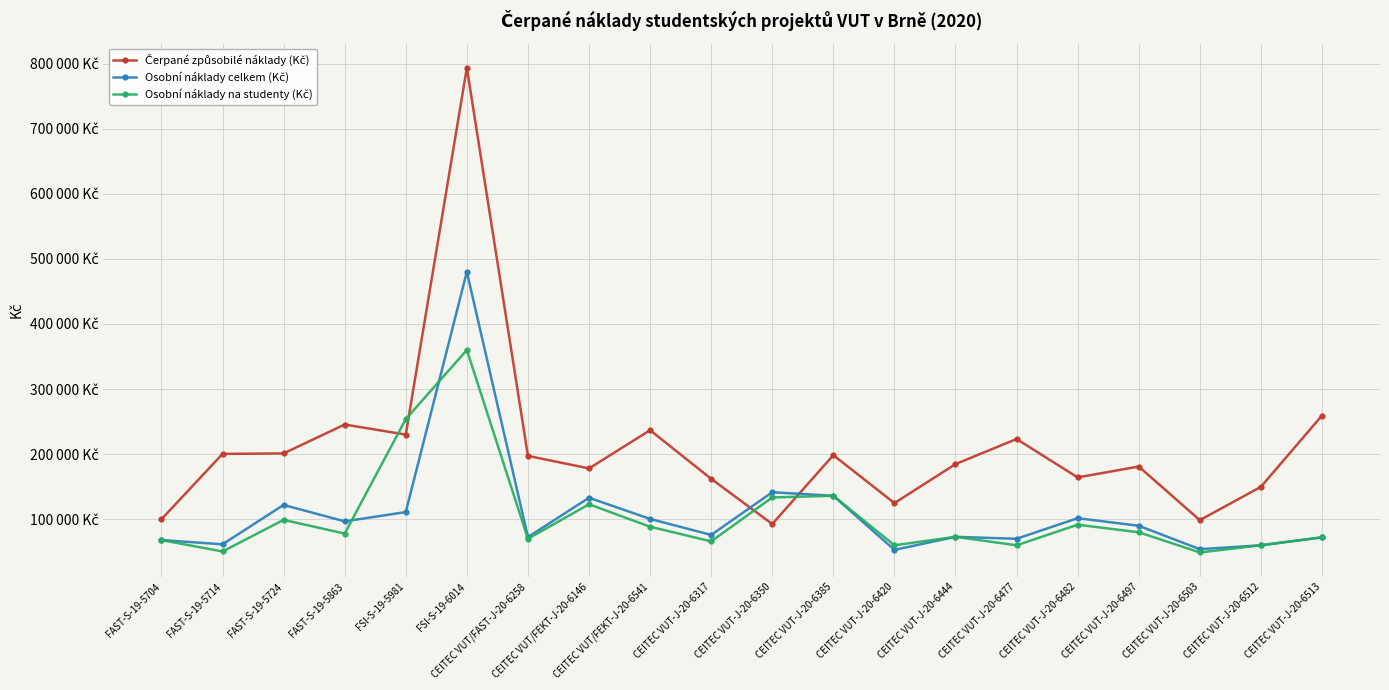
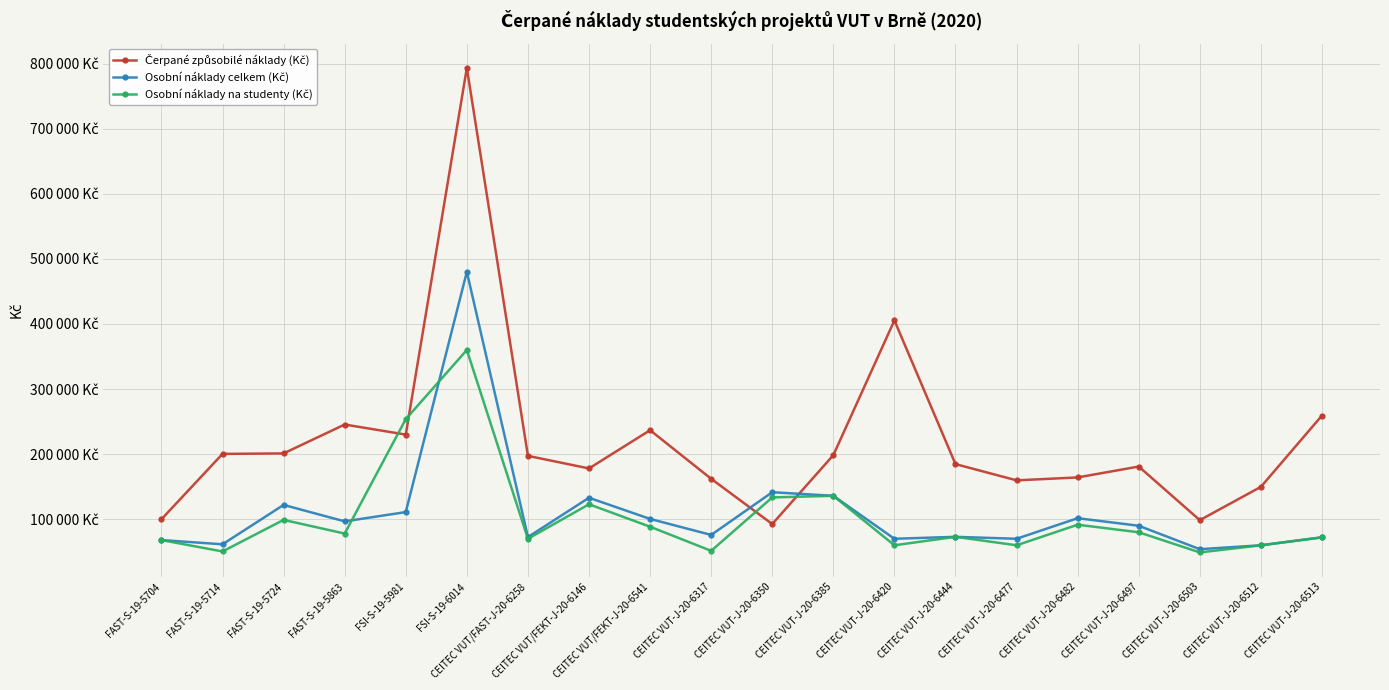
  {
    "Čerpané způsobilé náklady (Kč)": {
      "FAST-S-19-5704": "100000 Kč",
      "FAST-S-19-5714": "200000 Kč",
      "FAST-S-19-5724": "200000 Kč",
      "FAST-S-19-5863": "250000 Kč",
      "FSI-S-19-5981": "230000 Kč",
      "FSI-S-19-6014": "790000 Kč",
      "CEITEC VUT/FAST-J-20-6258": "200000 Kč",
      "CEITEC VUT/FEKT-J-20-6146": "180000 Kč",
      "CEITEC VUT/FEKT-J-20-6541": "240000 Kč",
      "CEITEC VUT-J-20-6317": "160000 Kč",
      "CEITEC VUT-J-20-6350": "90000 Kč",
      "CEITEC VUT-J-20-6385": "200000 Kč",
-     "CEITEC VUT-J-20-6420": "120000 Kč",
+     "CEITEC VUT-J-20-6420": "410000 Kč",
      "CEITEC VUT-J-20-6444": "180000 Kč",
-     "CEITEC VUT-J-20-6477": "220000 Kč",
+     "CEITEC VUT-J-20-6477": "160000 Kč",
      "CEITEC VUT-J-20-6482": "160000 Kč",
      "CEITEC VUT-J-20-6497": "180000 Kč",
      "CEITEC VUT-J-20-6503": "100000 Kč",
      "CEITEC VUT-J-20-6512": "150000 Kč",
      "CEITEC VUT-J-20-6513": "260000 Kč"
    },
    "Osobní náklady celkem (Kč)": {
      "FAST-S-19-5714": "60000 Kč",
      "FAST-S-19-5724": "120000 Kč",
      "FAST-S-19-5863": "100000 Kč",
      "FSI-S-19-5981": "110000 Kč",
      "FSI-S-19-6014": "480000 Kč",
      "CEITEC VUT/FEKT-J-20-6146": "130000 Kč",
      "CEITEC VUT/FEKT-J-20-6541": "100000 Kč",
      "CEITEC VUT-J-20-6317": "80000 Kč",
      "CEITEC VUT-J-20-6350": "140000 Kč",
-     "CEITEC VUT-J-20-6420": "50000 Kč",
+     "CEITEC VUT-J-20-6420": "70000 Kč",
      "CEITEC VUT-J-20-6477": "70000 Kč",
      "CEITEC VUT-J-20-6482": "100000 Kč",
      "CEITEC VUT-J-20-6497": "90000 Kč",
      "CEITEC VUT-J-20-6503": "50000 Kč"
    },
    "Osobní náklady na studenty (Kč)": {
      "FAST-S-19-5714": "50000 Kč",
      "FAST-S-19-5724": "100000 Kč",
      "FAST-S-19-5863": "80000 Kč",
      "FSI-S-19-5981": "250000 Kč",
      "FSI-S-19-6014": "360000 Kč",
      "CEITEC VUT/FEKT-J-20-6146": "120000 Kč",
      "CEITEC VUT/FEKT-J-20-6541": "90000 Kč",
-     "CEITEC VUT-J-20-6317": "70000 Kč",
+     "CEITEC VUT-J-20-6317": "50000 Kč",
      "CEITEC VUT-J-20-6350": "130000 Kč",
      "CEITEC VUT-J-20-6420": "60000 Kč",
      "CEITEC VUT-J-20-6477": "60000 Kč",
      "CEITEC VUT-J-20-6482": "90000 Kč",
      "CEITEC VUT-J-20-6497": "80000 Kč",
      "CEITEC VUT-J-20-6503": "50000 Kč"
    }
  }
